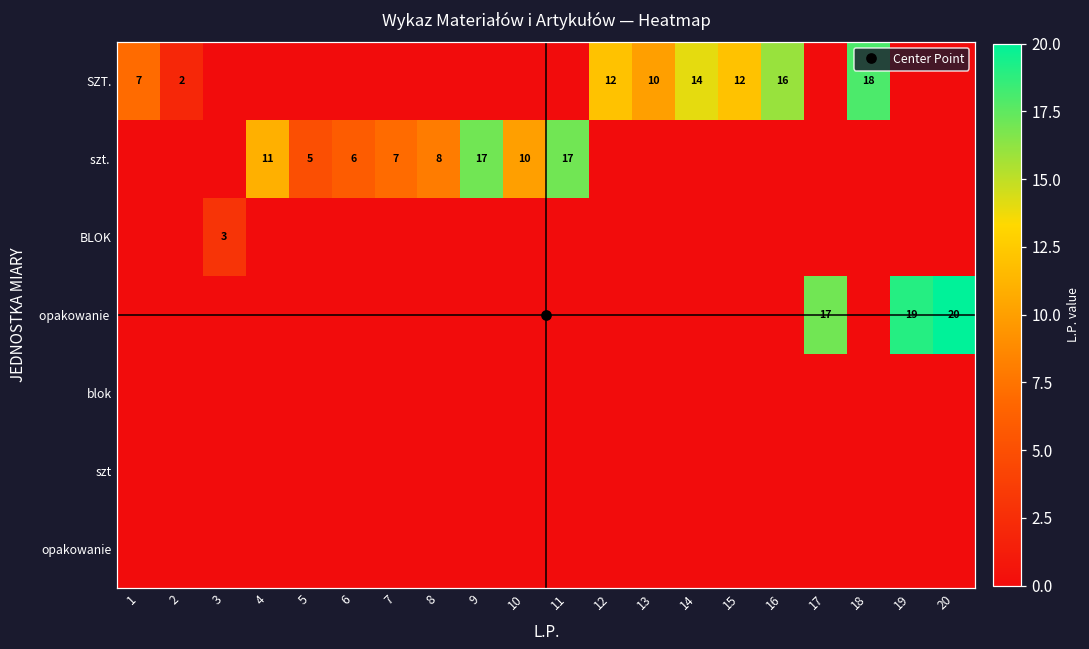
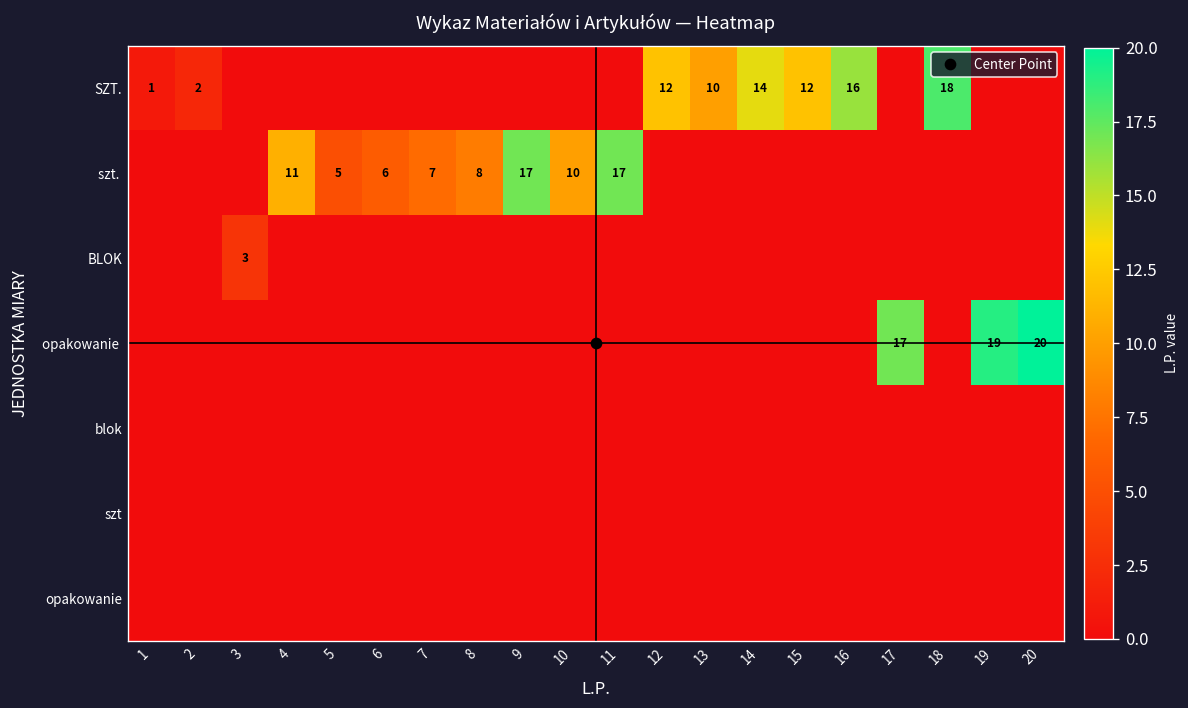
  {
    "SZT.": {
-     "1": 7,
+     "1": 1,
      "2": 2,
      "12": 12,
      "13": 10,
      "14": 14,
      "15": 12,
      "16": 16,
      "18": 18
    },
    "szt.": {
      "4": 11,
      "5": 5,
      "6": 6,
      "7": 7,
      "8": 8,
      "9": 17,
      "10": 10,
      "11": 17
    },
    "BLOK": {
      "3": 3
    }
  }
